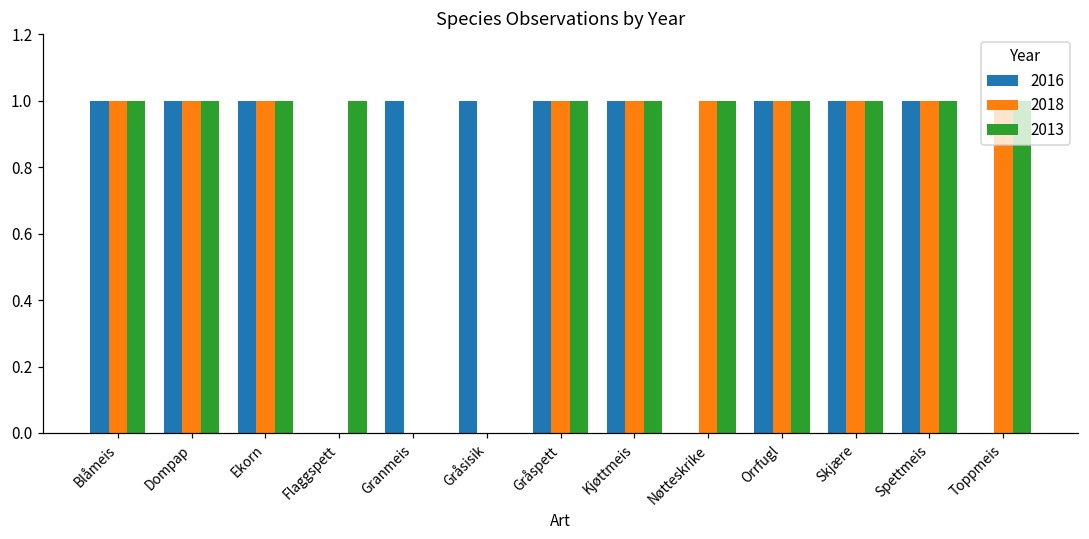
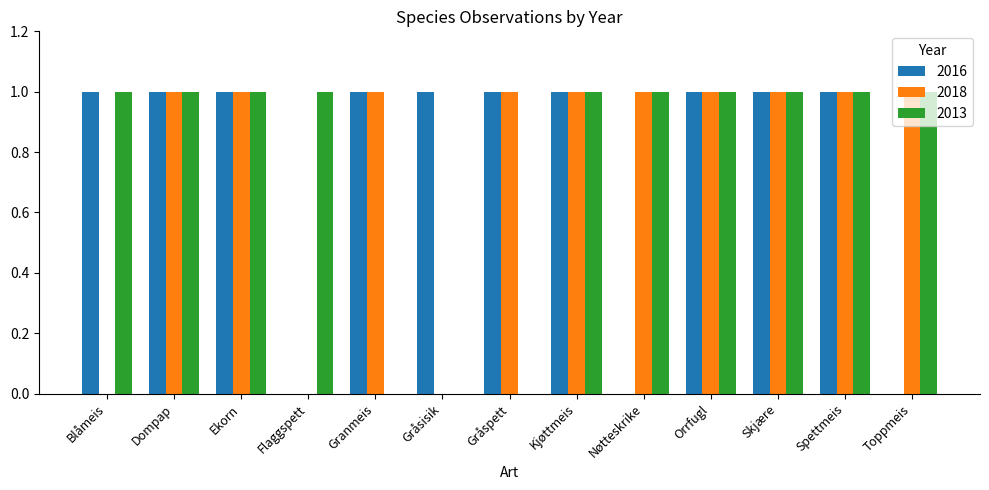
  {
    "2016": {
      "Blåmeis": 1,
      "Dompap": 1,
      "Ekorn": 1,
      "Flaggspett": 0,
      "Granmeis": 1,
      "Gråsisik": 1,
      "Gråspett": 1,
      "Kjøttmeis": 1,
      "Nøtteskrike": 0,
      "Orrfugl": 1,
      "Skjære": 1,
      "Spettmeis": 1,
      "Toppmeis": 0
    },
    "2018": {
-     "Blåmeis": 1,
+     "Blåmeis": 0,
      "Dompap": 1,
      "Ekorn": 1,
      "Flaggspett": 0,
-     "Granmeis": 0,
+     "Granmeis": 1,
      "Gråsisik": 0,
      "Gråspett": 1,
      "Kjøttmeis": 1,
      "Nøtteskrike": 1,
      "Orrfugl": 1,
      "Skjære": 1,
      "Spettmeis": 1
    },
    "2013": {
      "Blåmeis": 1,
      "Dompap": 1,
      "Ekorn": 1,
      "Flaggspett": 1,
      "Granmeis": 0,
      "Gråsisik": 0,
-     "Gråspett": 1,
+     "Gråspett": 0,
      "Kjøttmeis": 1,
      "Nøtteskrike": 1,
      "Orrfugl": 1,
      "Skjære": 1,
      "Spettmeis": 1
    }
  }
